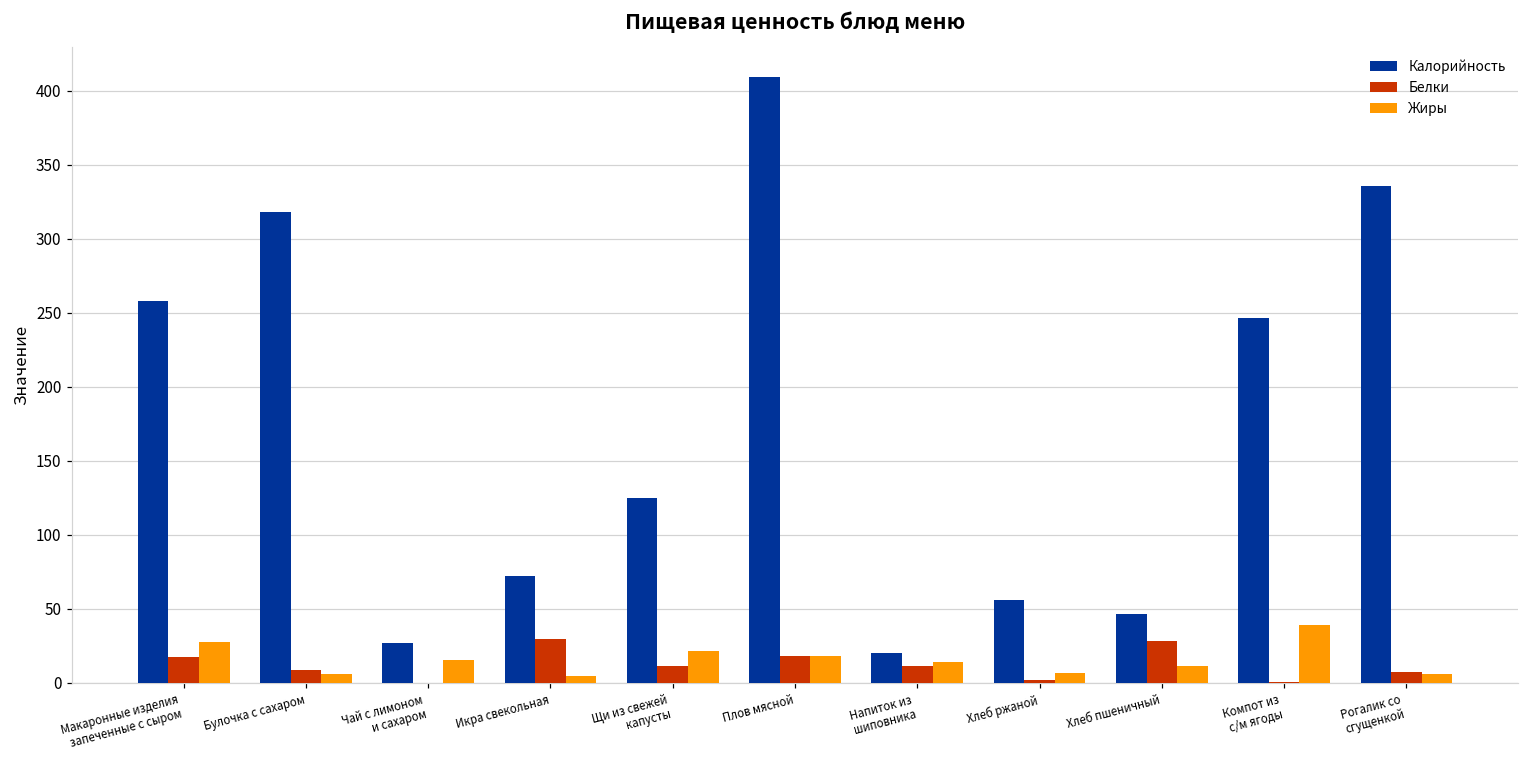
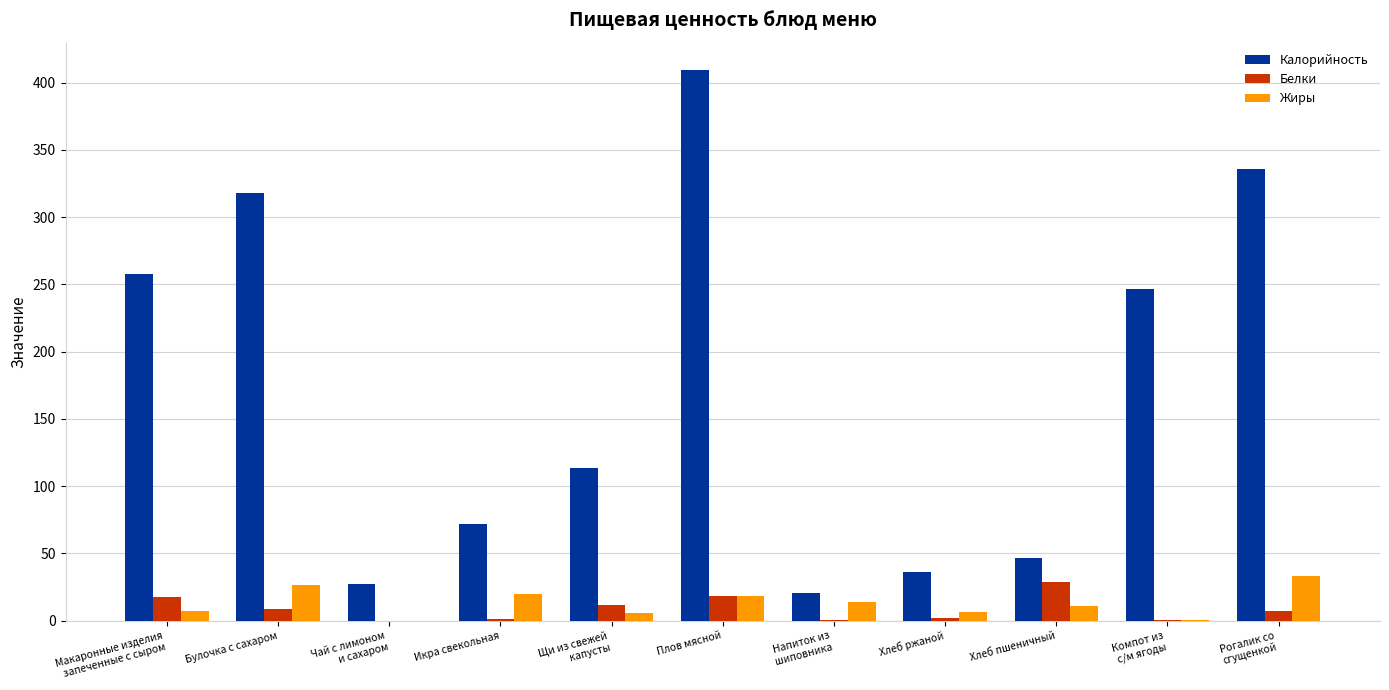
  {
    "Калорийность": {
      "Макаронные изделия запеченные с сыром": 258,
      "Булочка с сахаром": 318,
      "Чай с лимоном и сахаром": 27,
      "Икра свекольная": 72,
-     "Щи из свежей капусты": 125,
+     "Щи из свежей капусты": 114,
      "Плов мясной": 409,
      "Напиток из шиповника": 20,
-     "Хлеб ржаной": 56,
+     "Хлеб ржаной": 36,
      "Хлеб пшеничный": 47,
      "Компот из с/м ягоды": 247,
      "Рогалик со сгущенкой": 336
    },
    "Белки": {
      "Макаронные изделия запеченные с сыром": 17,
      "Булочка с сахаром": 8,
-     "Икра свекольная": 30,
+     "Икра свекольная": 2,
      "Щи из свежей капусты": 12,
      "Плов мясной": 18,
-     "Напиток из шиповника": 12,
+     "Напиток из шиповника": 1,
      "Хлеб ржаной": 2,
      "Хлеб пшеничный": 28,
      "Рогалик со сгущенкой": 7
    },
    "Жиры": {
-     "Макаронные изделия запеченные с сыром": 28,
-     "Булочка с сахаром": 6,
-     "Чай с лимоном и сахаром": 16,
-     "Икра свекольная": 4,
-     "Щи из свежей капусты": 21,
+     "Макаронные изделия запеченные с сыром": 7,
+     "Булочка с сахаром": 27,
+     "Чай с лимоном и сахаром": 0,
+     "Икра свекольная": 20,
+     "Щи из свежей капусты": 6,
      "Плов мясной": 18,
      "Напиток из шиповника": 14,
      "Хлеб ржаной": 7,
      "Хлеб пшеничный": 11,
-     "Компот из с/м ягоды": 39,
-     "Рогалик со сгущенкой": 6
+     "Компот из с/м ягоды": 0,
+     "Рогалик со сгущенкой": 33
    }
  }
